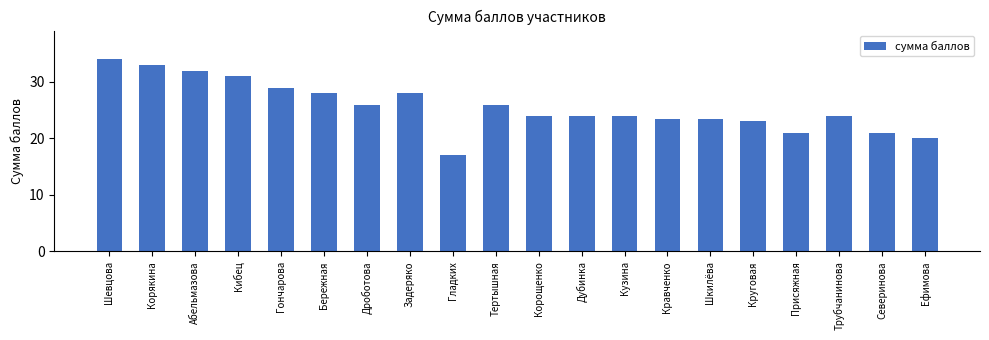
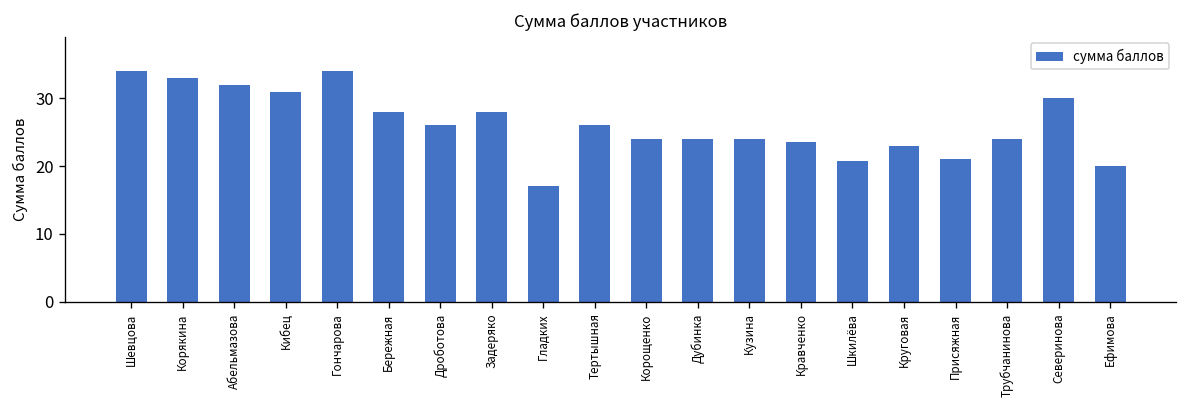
  {
    "Шевцова": 34,
    "Корякина": 33,
    "Абельмазова": 32,
    "Кибец": 31,
-   "Гончарова": 29,
+   "Гончарова": 34,
    "Бережная": 28,
    "Дроботова": 26,
    "Задеряко": 28,
    "Гладких": 17,
    "Тертышная": 26,
    "Корощенко": 24,
    "Дубинка": 24,
    "Кузина": 24,
    "Кравченко": 24,
-   "Шкилёва": 24,
+   "Шкилёва": 21,
    "Круговая": 23,
    "Присяжная": 21,
    "Трубчанинова": 24,
-   "Северинова": 21,
+   "Северинова": 30,
    "Ефимова": 20
  }
